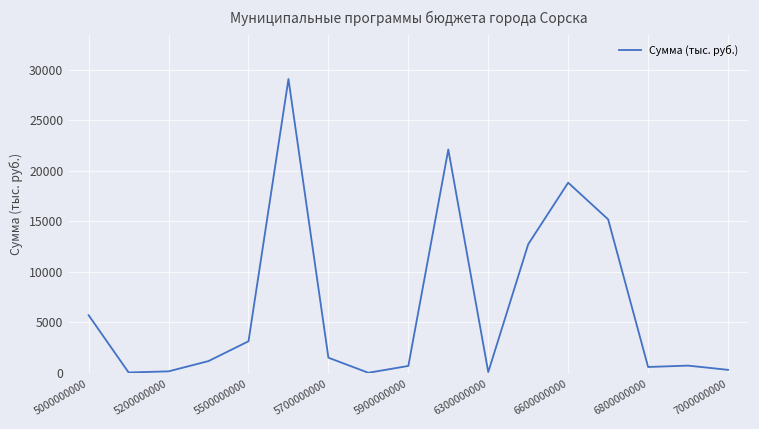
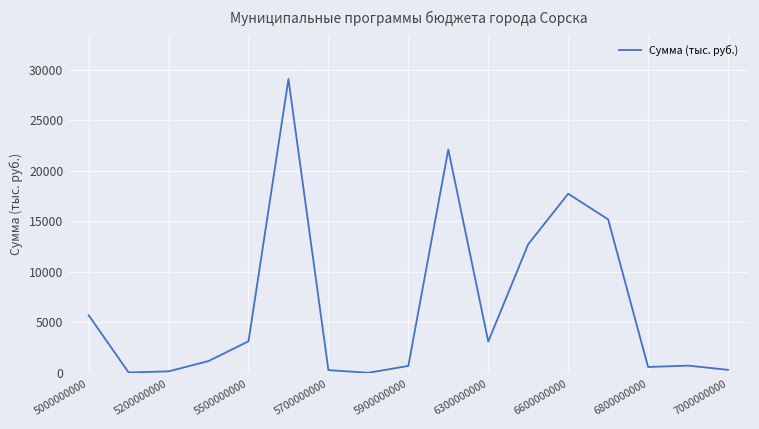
  {
    "5000000000": 6000,
    "5200000000": 0,
    "5500000000": 3000,
-   "5700000000": 2000,
+   "5700000000": 0,
    "5900000000": 1000,
-   "6300000000": 0,
-   "6600000000": 19000,
+   "6300000000": 3000,
+   "6600000000": 18000,
    "6800000000": 1000,
    "7000000000": 0
  }
